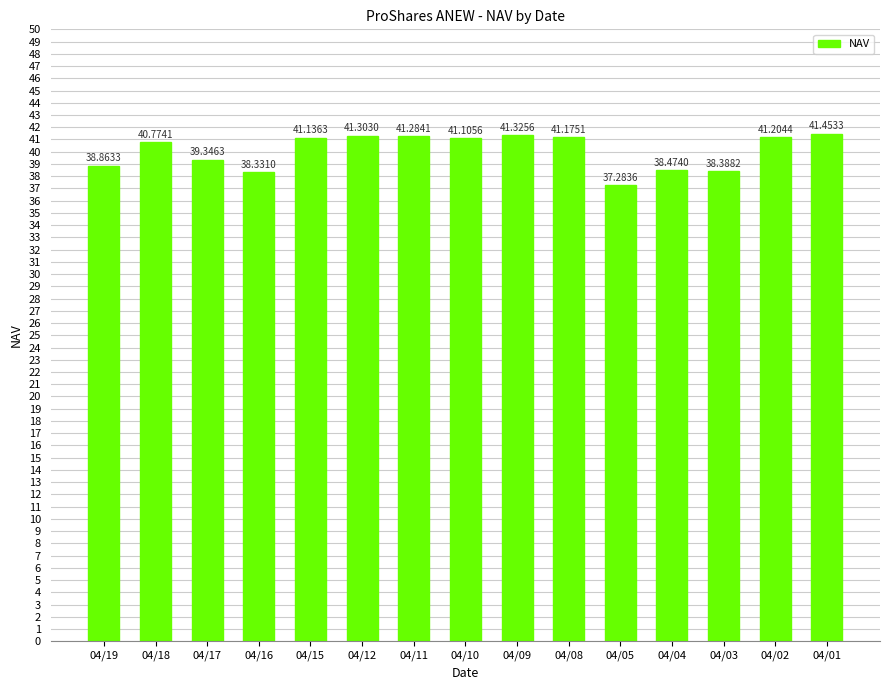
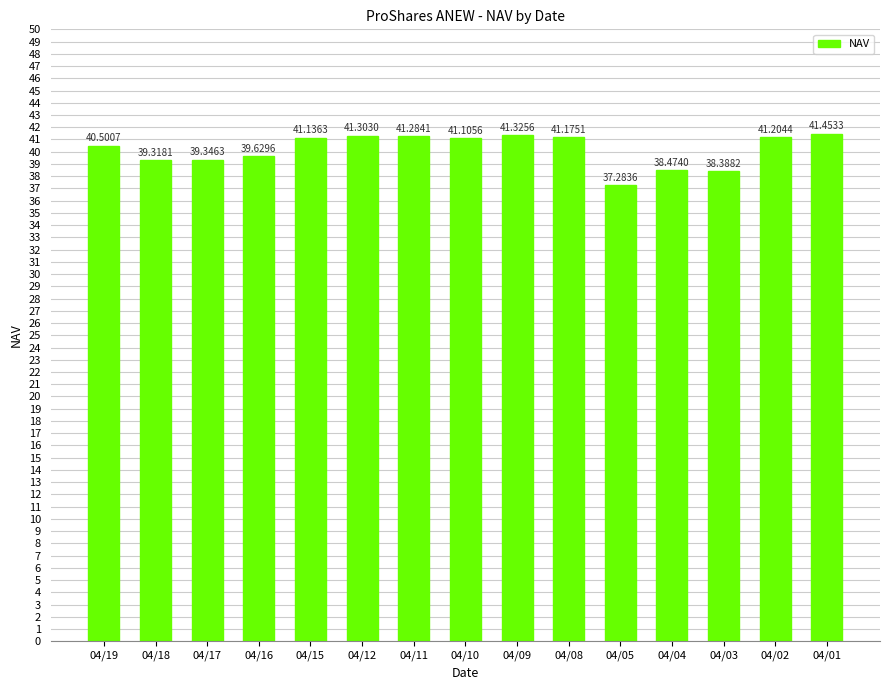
  {
-   "04/19": 38.8633,
-   "04/18": 40.7741,
+   "04/19": 40.5007,
+   "04/18": 39.3181,
    "04/17": 39.3463,
-   "04/16": 38.3310,
+   "04/16": 39.6296,
    "04/15": 41.1363,
    "04/12": 41.3030,
    "04/11": 41.2841,
    "04/10": 41.1056,
    "04/09": 41.3256,
    "04/08": 41.1751,
    "04/05": 37.2836,
    "04/04": 38.4740,
    "04/03": 38.3882,
    "04/02": 41.2044,
    "04/01": 41.4533
  }
